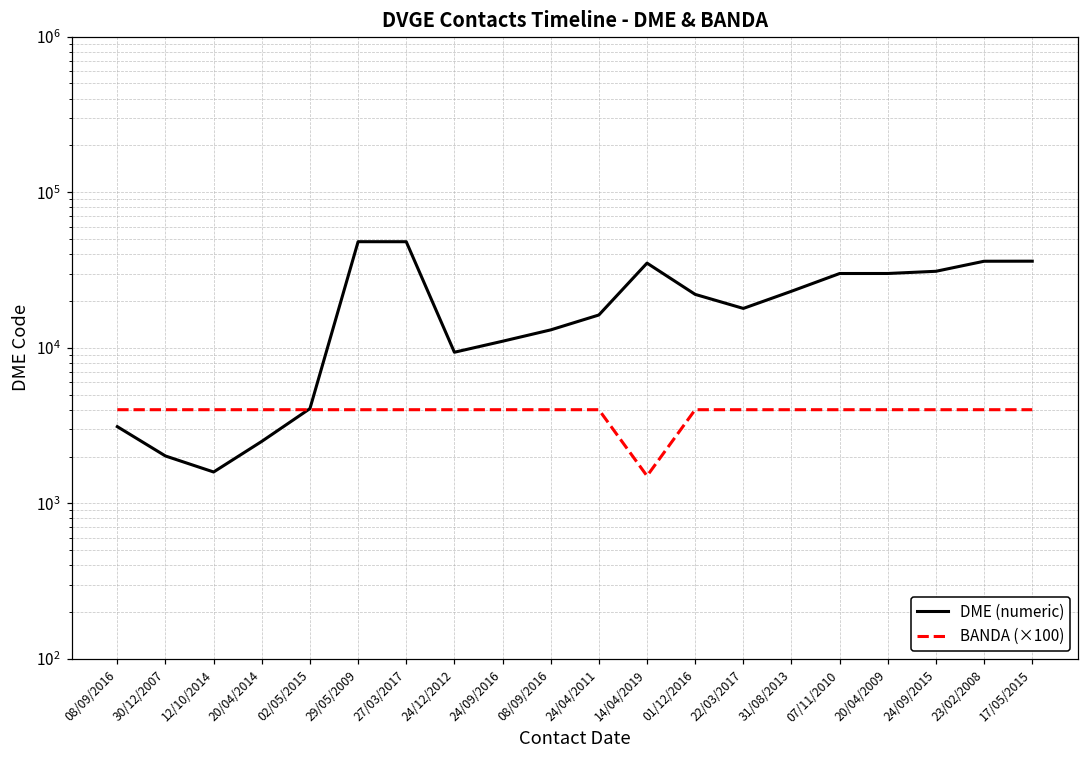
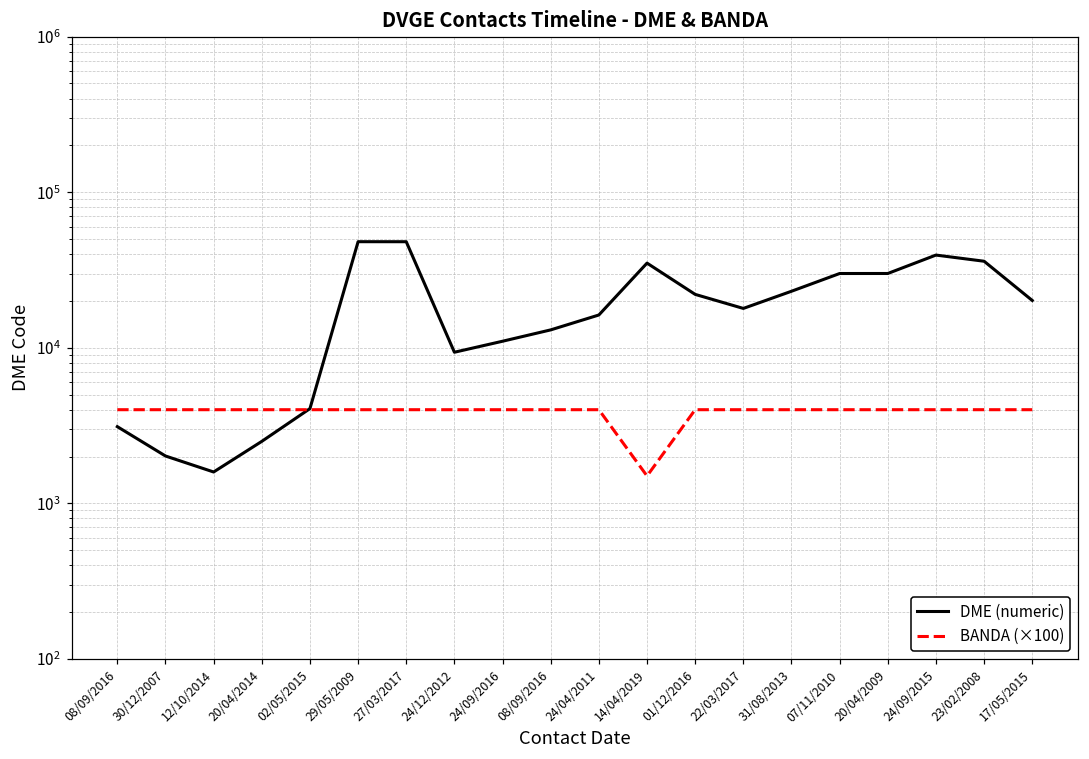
  {
    "DME (numeric)": {
      "30/12/2007": 2000,
      "12/10/2014": 1600,
      "20/04/2014": 2500,
      "29/05/2009": 48000,
      "27/03/2017": 48000,
      "24/12/2012": 9000,
      "24/09/2016": 11000,
      "24/04/2011": 16000,
      "14/04/2019": 35000,
      "01/12/2016": 22000,
      "22/03/2017": 18000,
      "31/08/2013": 23000,
      "07/11/2010": 30000,
      "20/04/2009": 30000,
-     "24/09/2015": 31000,
+     "24/09/2015": 39000,
      "23/02/2008": 36000,
-     "17/05/2015": 36000
+     "17/05/2015": 20000
    },
    "BANDA (×100)": {
      "30/12/2007": 4000,
      "12/10/2014": 4000,
      "20/04/2014": 4000,
      "29/05/2009": 4000,
      "27/03/2017": 4000,
      "24/12/2012": 4000,
      "24/09/2016": 4000,
      "24/04/2011": 4000,
      "14/04/2019": 1500,
      "01/12/2016": 4000,
      "22/03/2017": 4000,
      "31/08/2013": 4000,
      "07/11/2010": 4000,
      "20/04/2009": 4000,
      "24/09/2015": 4000,
      "23/02/2008": 4000,
      "17/05/2015": 4000
    }
  }
